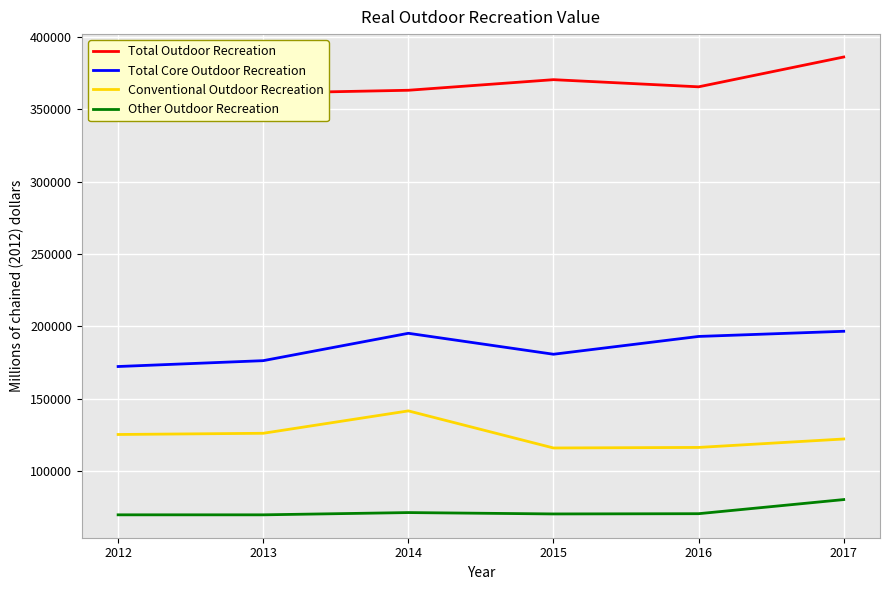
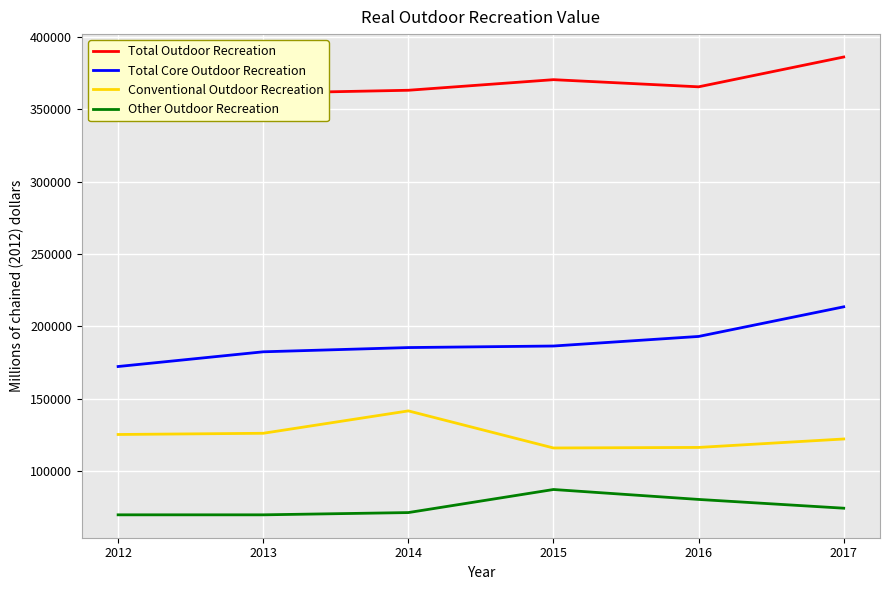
  {
    "Total Outdoor Recreation": {
      "2014": 363000,
      "2015": 370000,
      "2016": 366000,
      "2017": 386000
    },
    "Total Core Outdoor Recreation": {
      "2012": 172000,
-     "2013": 176000,
-     "2014": 195000,
-     "2015": 181000,
+     "2013": 182000,
+     "2014": 185000,
+     "2015": 186000,
      "2016": 193000,
-     "2017": 197000
+     "2017": 214000
    },
    "Conventional Outdoor Recreation": {
      "2012": 125000,
      "2013": 126000,
      "2014": 142000,
      "2015": 116000,
      "2016": 116000,
      "2017": 122000
    },
    "Other Outdoor Recreation": {
      "2012": 70000,
      "2013": 70000,
      "2014": 71000,
-     "2015": 70000,
-     "2016": 71000,
-     "2017": 80000
+     "2015": 87000,
+     "2016": 80000,
+     "2017": 74000
    }
  }
